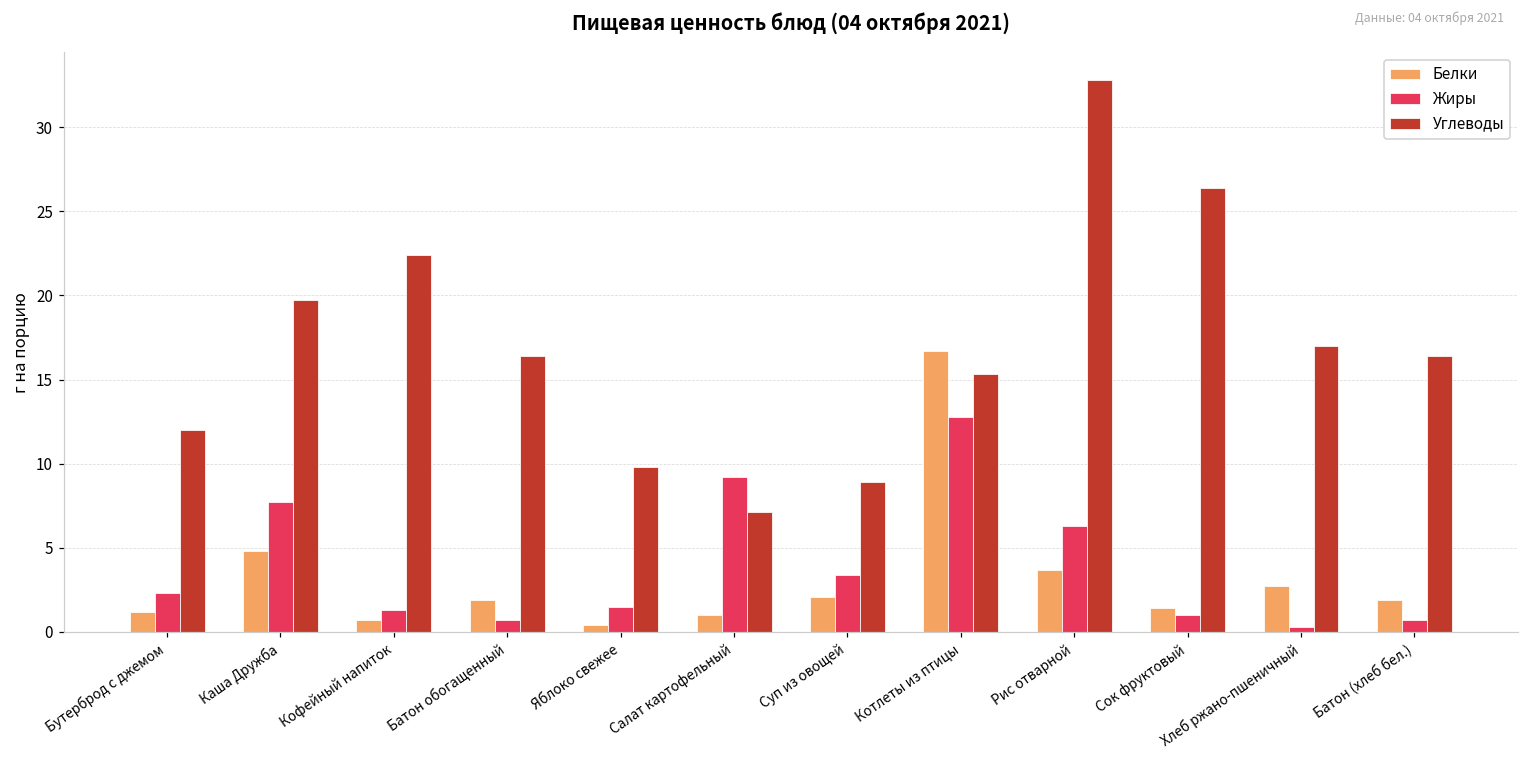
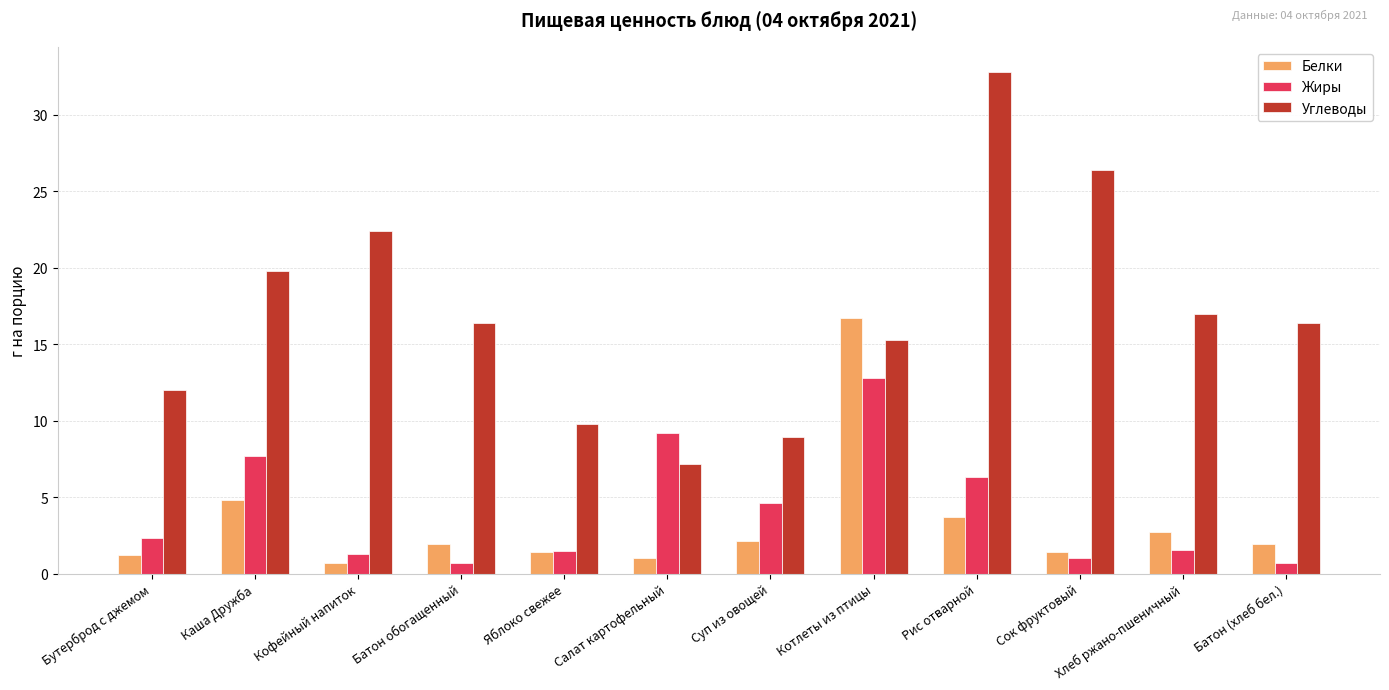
  {
    "Белки": {
      "Бутерброд с джемом": 1.2,
      "Каша Дружба": 4.8,
      "Кофейный напиток": 0.7,
      "Батон обогащенный": 1.9,
-     "Яблоко свежее": 0.4,
+     "Яблоко свежее": 1.4,
      "Салат картофельный": 1.0,
      "Суп из овощей": 2.1,
      "Котлеты из птицы": 16.7,
      "Рис отварной": 3.7,
      "Сок фруктовый": 1.4,
      "Хлеб ржано-пшеничный": 2.7,
      "Батон (хлеб бел.)": 1.9
    },
    "Жиры": {
      "Бутерброд с джемом": 2.3,
      "Каша Дружба": 7.7,
      "Кофейный напиток": 1.3,
      "Батон обогащенный": 0.7,
      "Яблоко свежее": 1.5,
      "Салат картофельный": 9.2,
-     "Суп из овощей": 3.4,
+     "Суп из овощей": 4.6,
      "Котлеты из птицы": 12.8,
      "Рис отварной": 6.3,
      "Сок фруктовый": 1.0,
-     "Хлеб ржано-пшеничный": 0.3,
+     "Хлеб ржано-пшеничный": 1.5,
      "Батон (хлеб бел.)": 0.7
    },
    "Углеводы": {
      "Бутерброд с джемом": 12.0,
      "Каша Дружба": 19.8,
      "Кофейный напиток": 22.4,
      "Батон обогащенный": 16.4,
      "Яблоко свежее": 9.8,
      "Салат картофельный": 7.1,
      "Суп из овощей": 8.9,
      "Котлеты из птицы": 15.3,
      "Рис отварной": 32.8,
      "Сок фруктовый": 26.4,
      "Хлеб ржано-пшеничный": 17.0,
      "Батон (хлеб бел.)": 16.4
    }
  }
